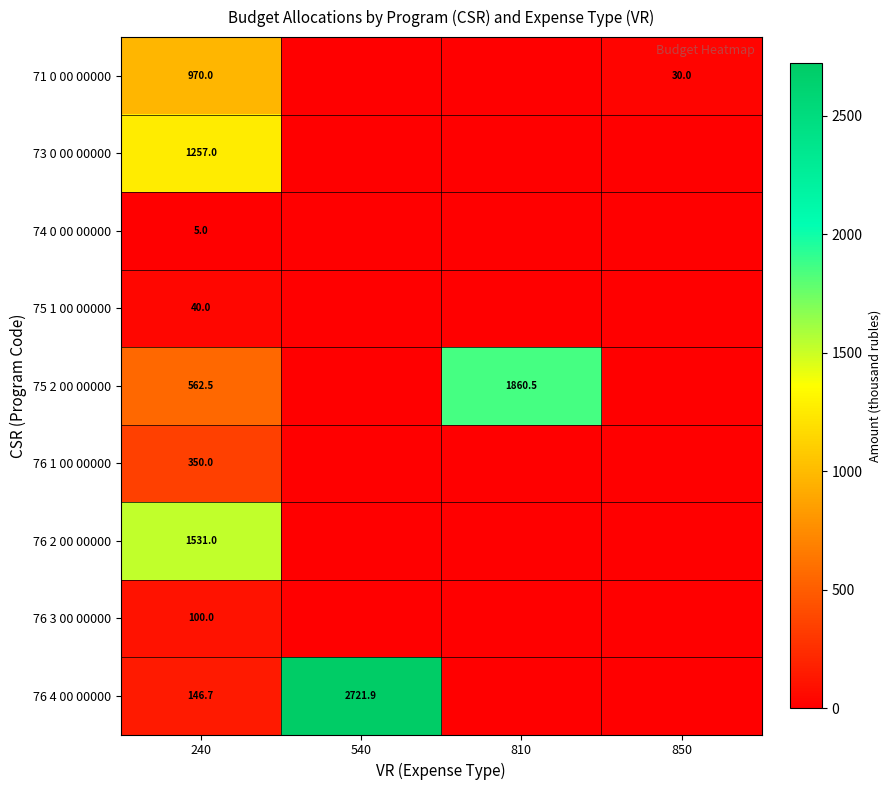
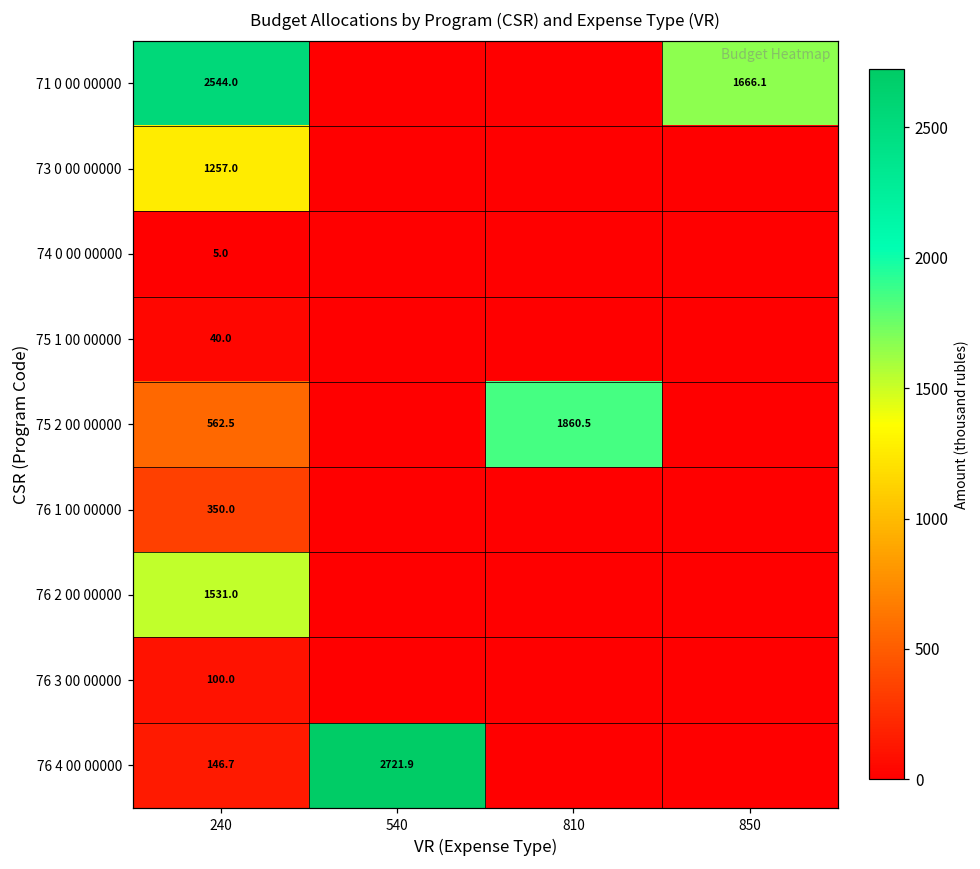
  {
    "71 0 00 00000": {
-     "240": 970.0,
-     "850": 30.0
+     "240": 2544.0,
+     "850": 1666.1
    },
    "73 0 00 00000": {
      "240": 1257.0
    },
    "74 0 00 00000": {
      "240": 5.0
    },
    "75 1 00 00000": {
      "240": 40.0
    },
    "75 2 00 00000": {
      "240": 562.5,
      "810": 1860.5
    },
    "76 1 00 00000": {
      "240": 350.0
    },
    "76 2 00 00000": {
      "240": 1531.0
    },
    "76 3 00 00000": {
      "240": 100.0
    },
    "76 4 00 00000": {
      "240": 146.7,
      "540": 2721.9
    }
  }
